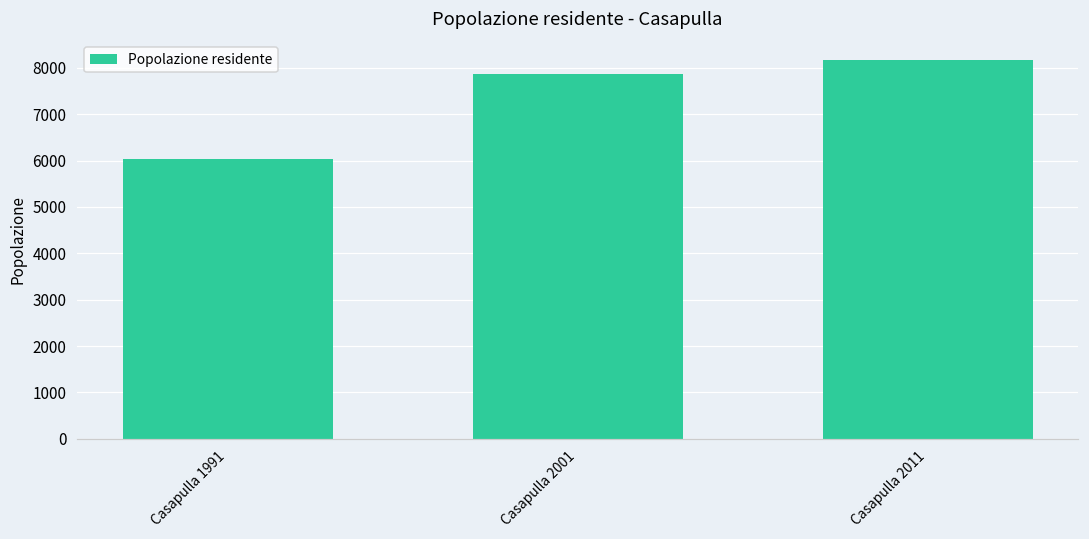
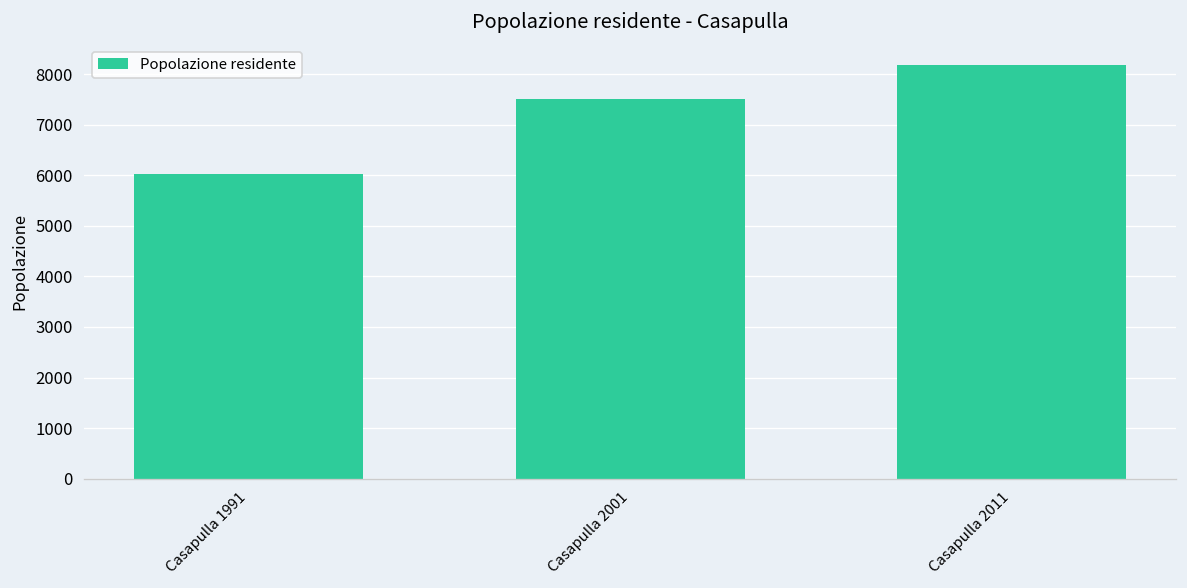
  {
    "Casapulla 1991": 6000,
-   "Casapulla 2001": 7900,
+   "Casapulla 2001": 7500,
    "Casapulla 2011": 8200
  }
